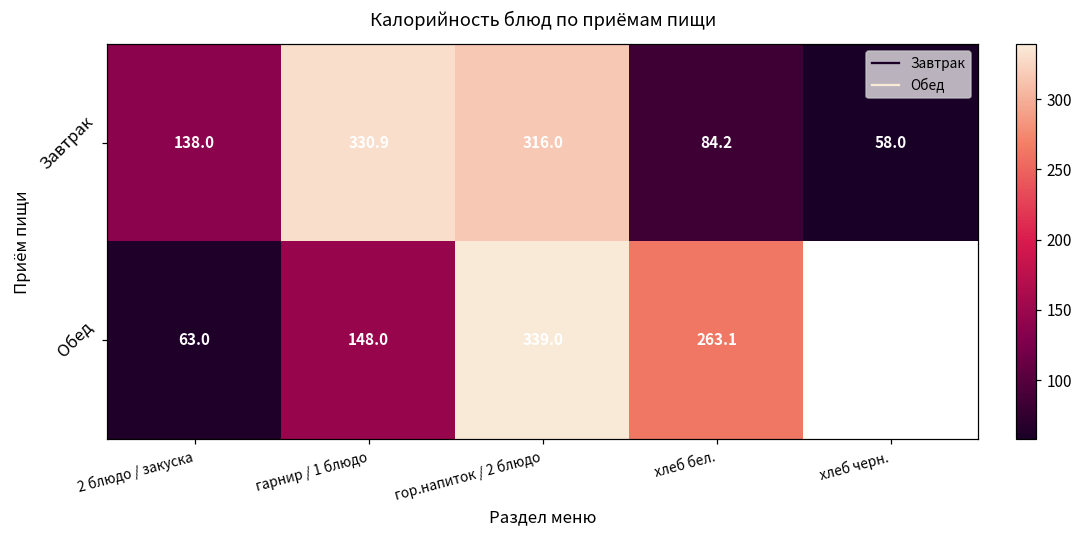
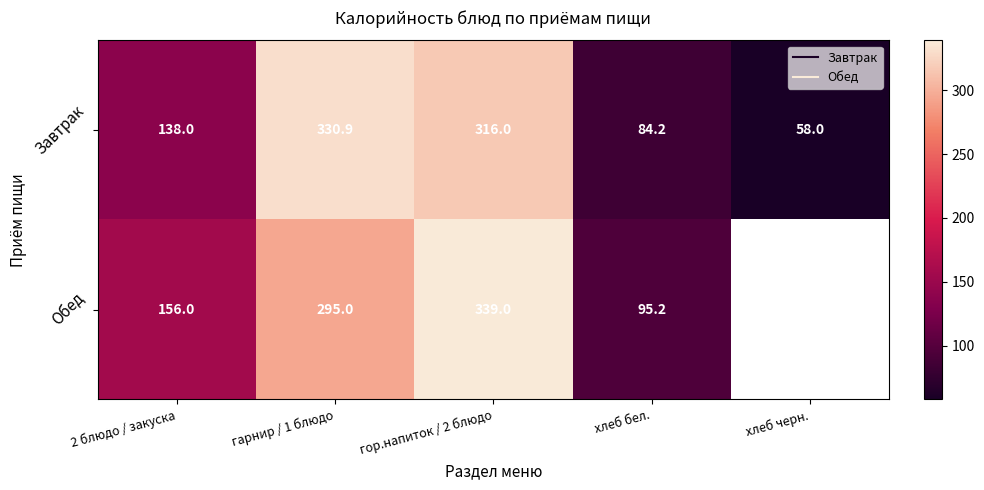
  {
    "Завтрак": {
      "2 блюдо / закуска": 138.0,
      "гарнир / 1 блюдо": 330.9,
      "гор.напиток / 2 блюдо": 316.0,
      "хлеб бел.": 84.2,
      "хлеб черн.": 58.0
    },
    "Обед": {
-     "2 блюдо / закуска": 63.0,
-     "гарнир / 1 блюдо": 148.0,
-     "хлеб бел.": 263.1
+     "2 блюдо / закуска": 156.0,
+     "гарнир / 1 блюдо": 295.0,
+     "хлеб бел.": 95.2
    }
  }
